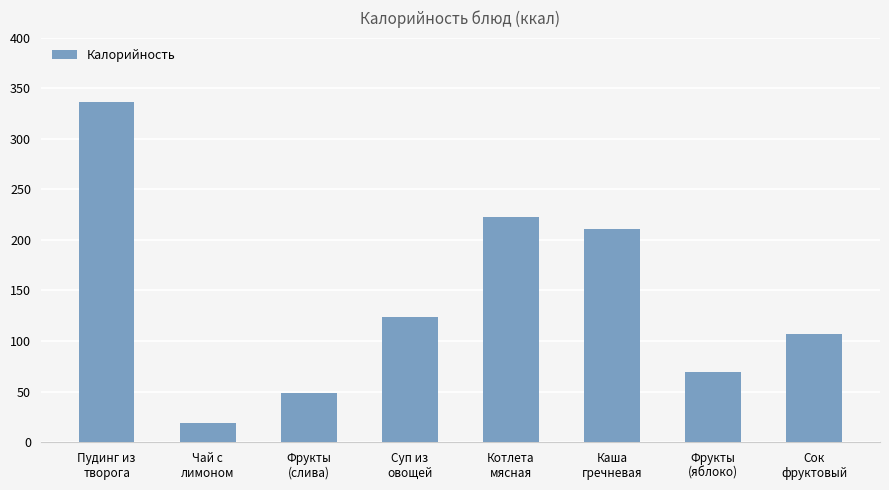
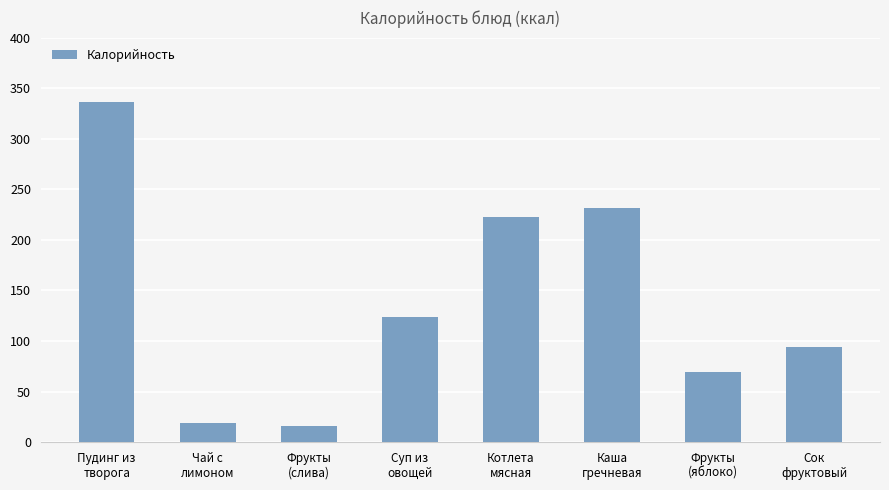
  {
    "Пудинг из творога": 337,
    "Чай с лимоном": 19,
-   "Фрукты (слива)": 49,
+   "Фрукты (слива)": 16,
    "Суп из овощей": 123,
    "Котлета мясная": 223,
-   "Каша гречневая": 210,
+   "Каша гречневая": 231,
    "Фрукты (яблоко)": 69,
-   "Сок фруктовый": 107
+   "Сок фруктовый": 94
  }
